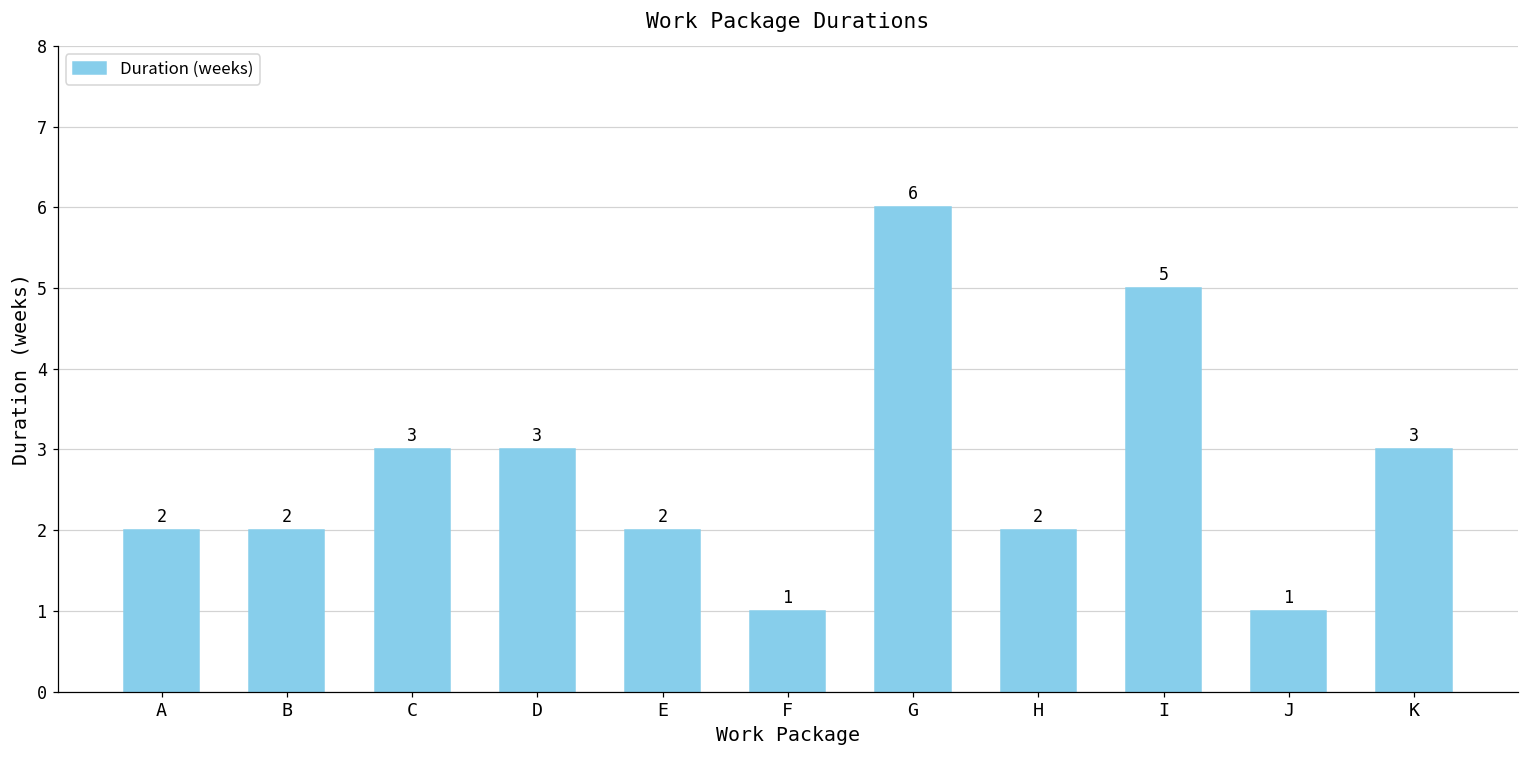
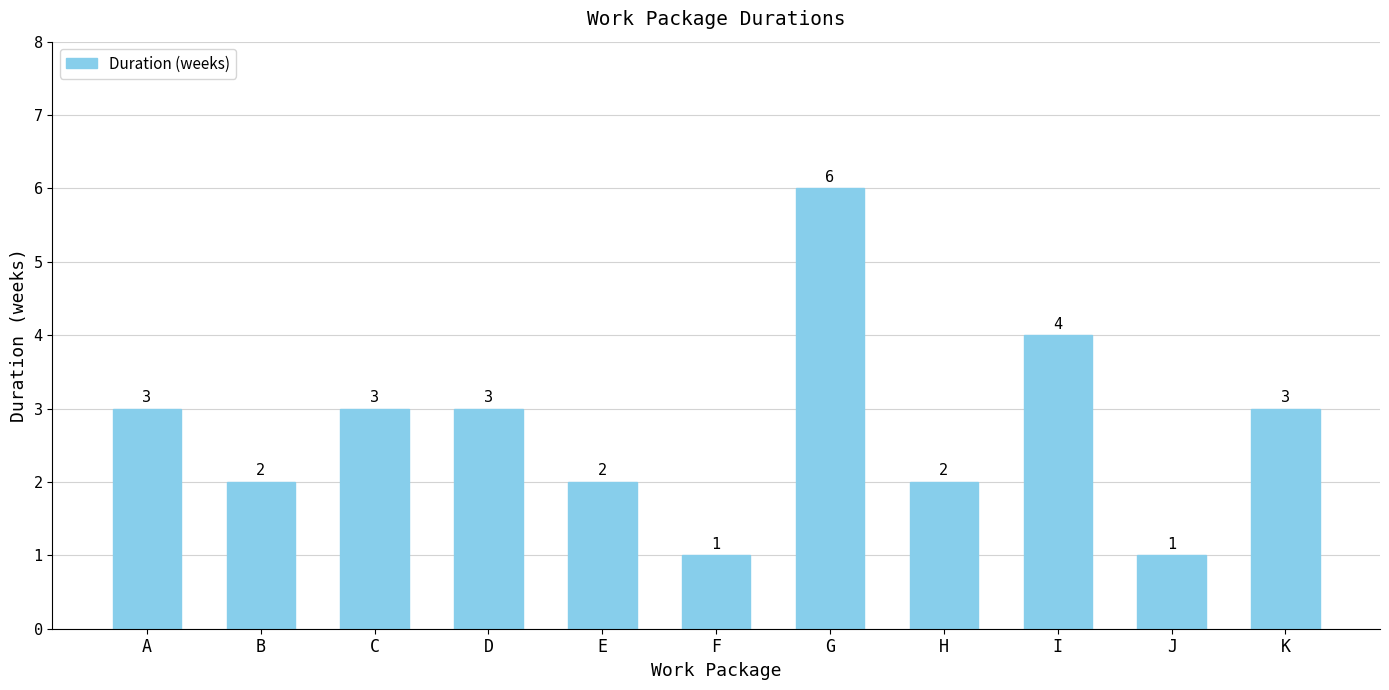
  {
-   "A": 2,
+   "A": 3,
    "B": 2,
    "C": 3,
    "D": 3,
    "E": 2,
    "F": 1,
    "G": 6,
    "H": 2,
-   "I": 5,
+   "I": 4,
    "J": 1,
    "K": 3
  }
